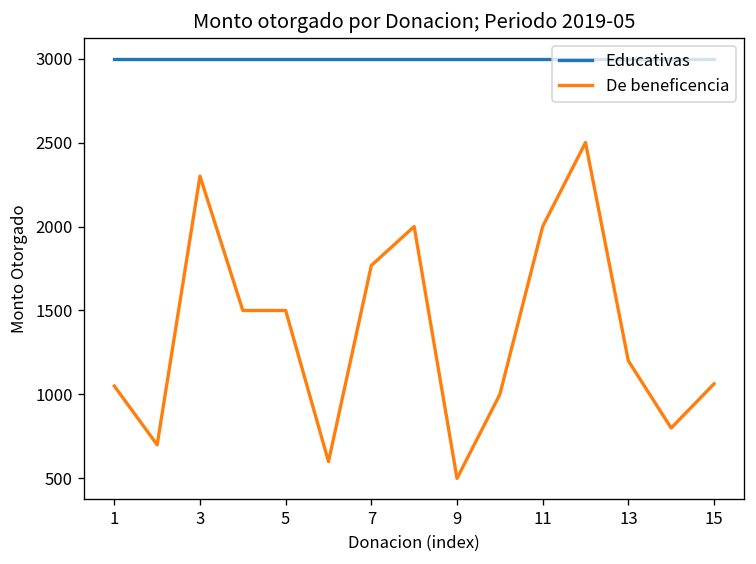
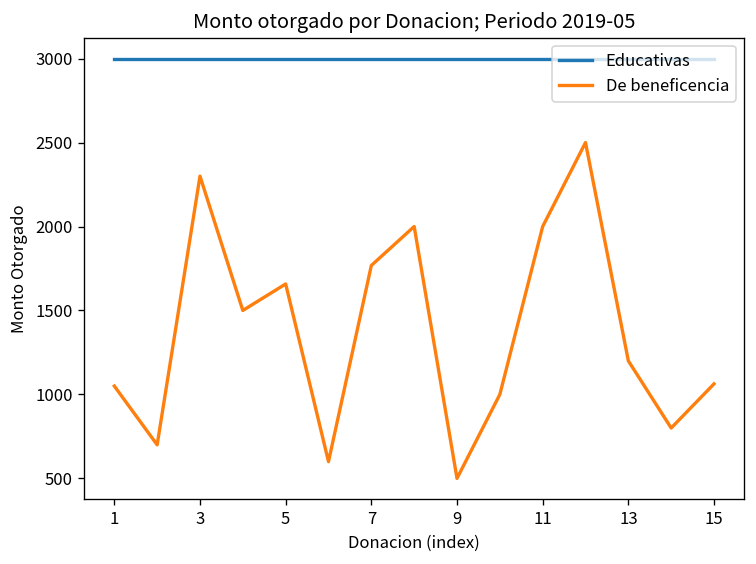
  {
    "Educativas": {
      "1": 3000,
      "3": 3000,
      "5": 3000,
      "7": 3000,
      "9": 3000,
      "11": 3000
    },
    "De beneficencia": {
      "1": 1050,
      "3": 2300,
-     "5": 1500,
+     "5": 1660,
      "7": 1770,
      "9": 500,
      "11": 2000,
      "13": 1200,
      "15": 1060
    }
  }
